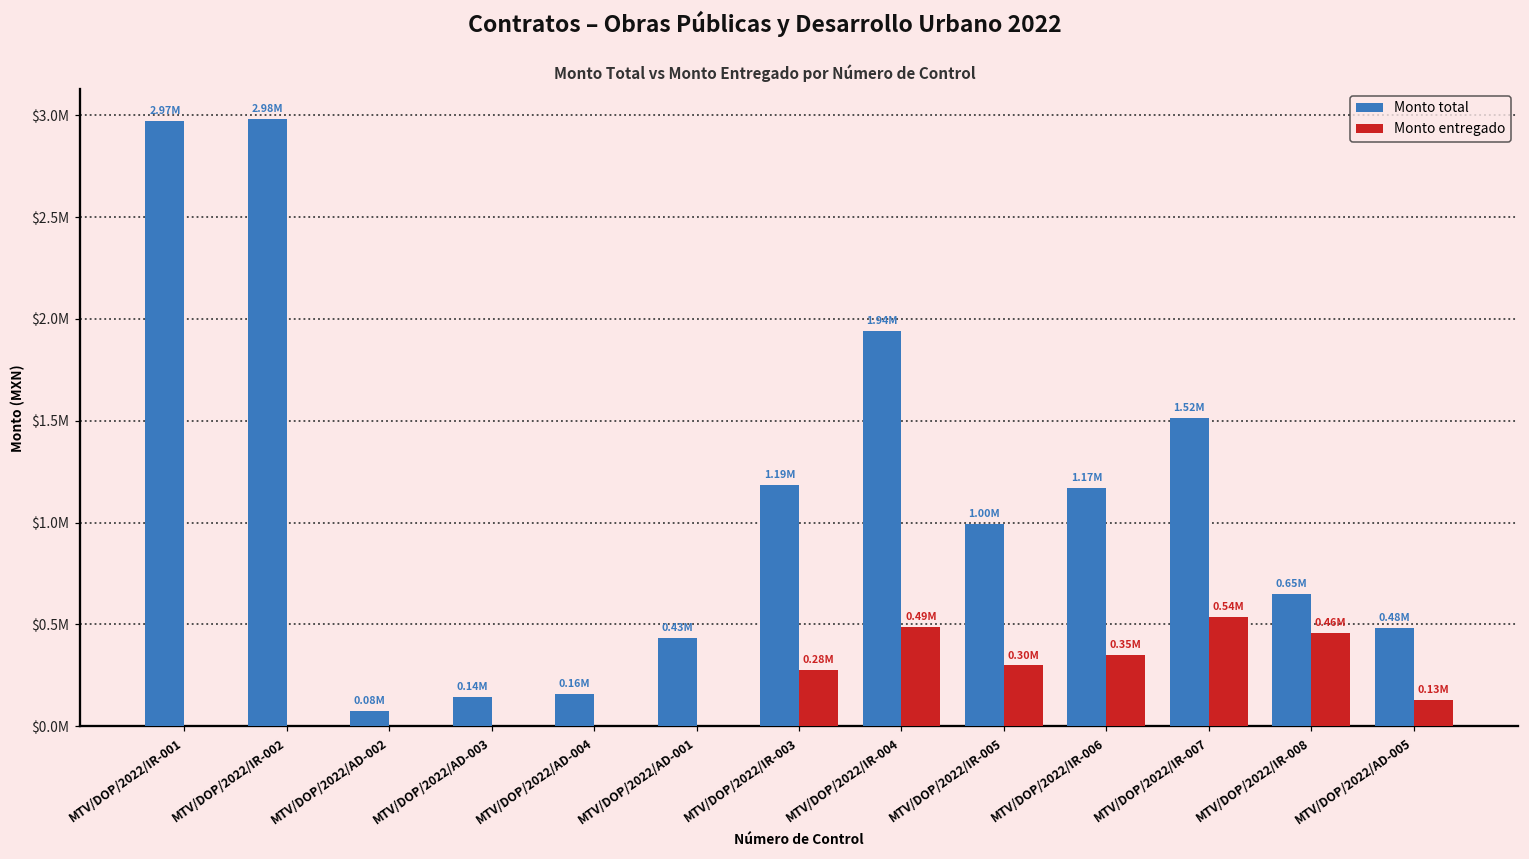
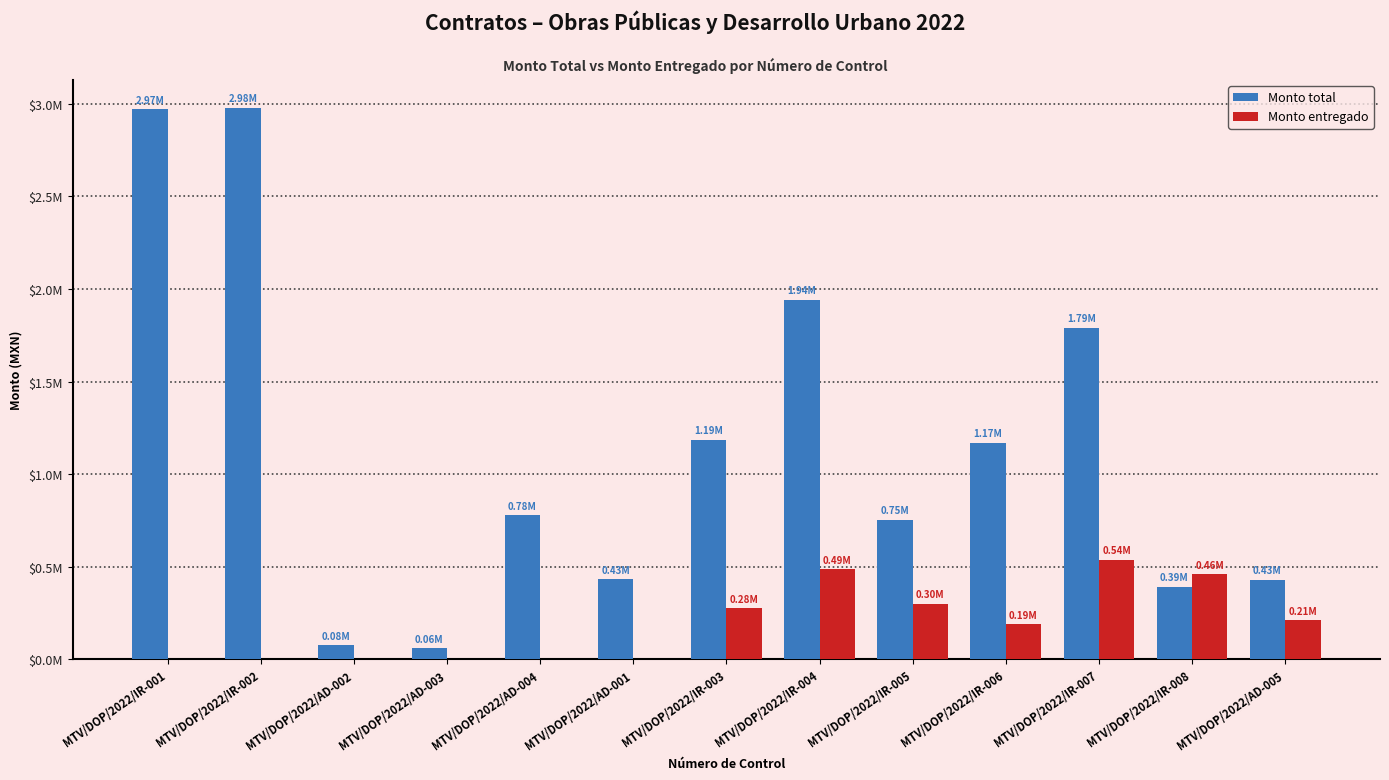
  {
    "Monto total": {
      "MTV/DOP/2022/IR-001": "2.97M",
      "MTV/DOP/2022/IR-002": "2.98M",
      "MTV/DOP/2022/AD-002": "0.08M",
-     "MTV/DOP/2022/AD-003": "0.14M",
-     "MTV/DOP/2022/AD-004": "0.16M",
+     "MTV/DOP/2022/AD-003": "0.06M",
+     "MTV/DOP/2022/AD-004": "0.78M",
      "MTV/DOP/2022/AD-001": "0.43M",
      "MTV/DOP/2022/IR-003": "1.19M",
      "MTV/DOP/2022/IR-004": "1.94M",
-     "MTV/DOP/2022/IR-005": "1.00M",
+     "MTV/DOP/2022/IR-005": "0.75M",
      "MTV/DOP/2022/IR-006": "1.17M",
-     "MTV/DOP/2022/IR-007": "1.52M",
-     "MTV/DOP/2022/IR-008": "0.65M",
-     "MTV/DOP/2022/AD-005": "0.48M"
+     "MTV/DOP/2022/IR-007": "1.79M",
+     "MTV/DOP/2022/IR-008": "0.39M",
+     "MTV/DOP/2022/AD-005": "0.43M"
    },
    "Monto entregado": {
      "MTV/DOP/2022/IR-003": "0.28M",
      "MTV/DOP/2022/IR-004": "0.49M",
      "MTV/DOP/2022/IR-005": "0.30M",
-     "MTV/DOP/2022/IR-006": "0.35M",
+     "MTV/DOP/2022/IR-006": "0.19M",
      "MTV/DOP/2022/IR-007": "0.54M",
      "MTV/DOP/2022/IR-008": "0.46M",
-     "MTV/DOP/2022/AD-005": "0.13M"
+     "MTV/DOP/2022/AD-005": "0.21M"
    }
  }
